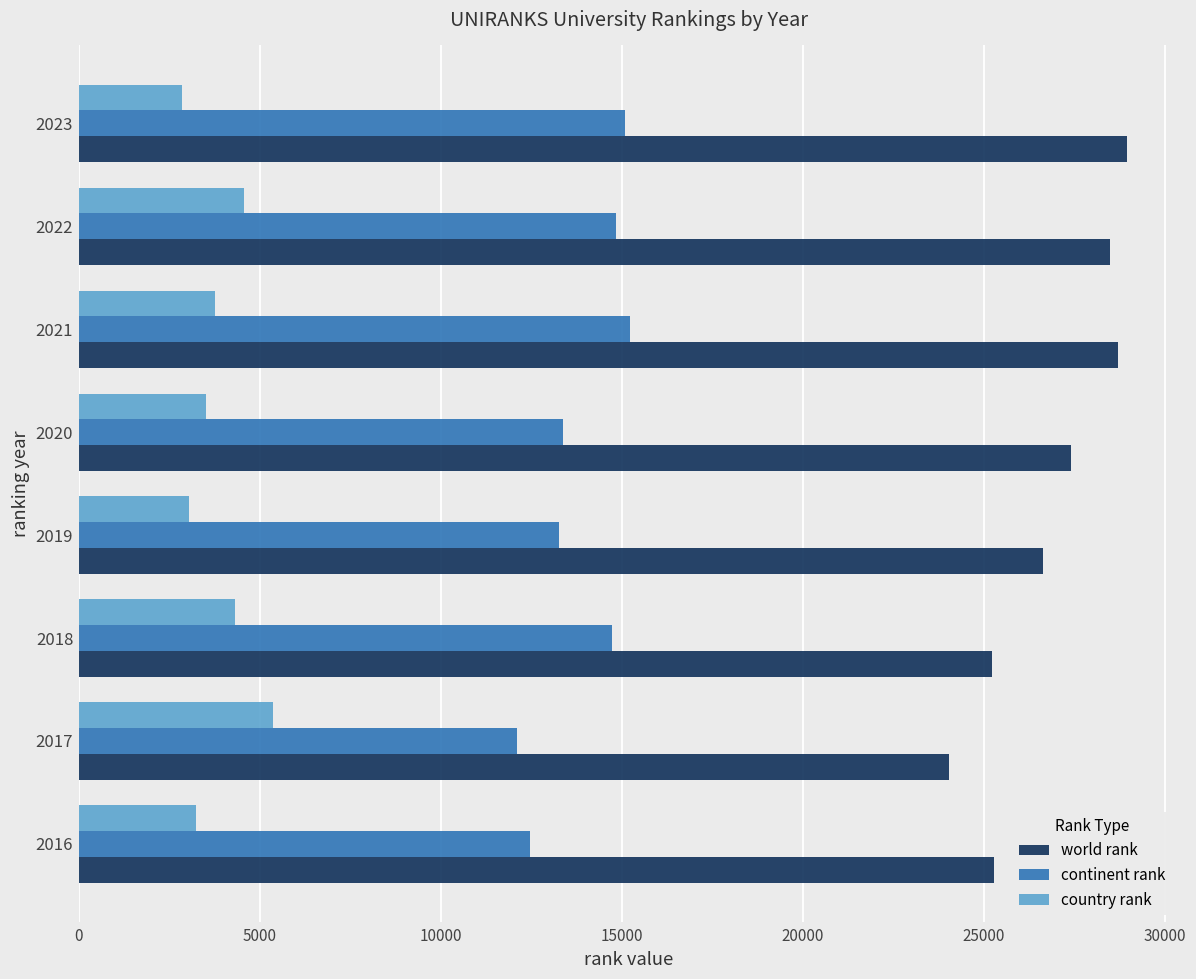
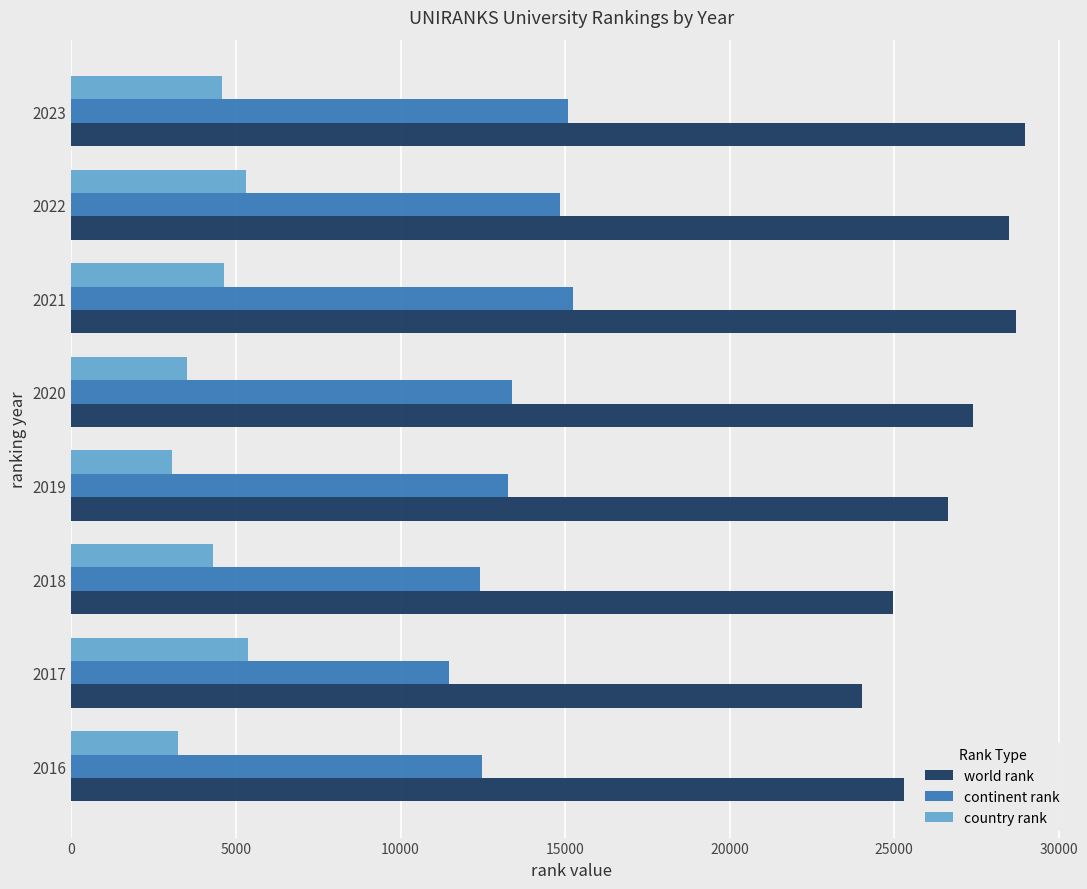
  {
    "world rank": {
      "2023": 29000,
      "2022": 28500,
      "2021": 28700,
      "2020": 27400,
      "2019": 26600,
-     "2018": 25200,
+     "2018": 25000,
      "2017": 24000,
      "2016": 25300
    },
    "continent rank": {
      "2023": 15100,
      "2022": 14800,
      "2021": 15200,
      "2020": 13400,
      "2019": 13300,
-     "2018": 14700,
-     "2017": 12100,
+     "2018": 12400,
+     "2017": 11500,
      "2016": 12500
    },
    "country rank": {
-     "2023": 2900,
-     "2022": 4600,
-     "2021": 3800,
+     "2023": 4600,
+     "2022": 5300,
+     "2021": 4600,
      "2020": 3500,
      "2019": 3100,
      "2018": 4300,
      "2017": 5400,
      "2016": 3200
    }
  }
